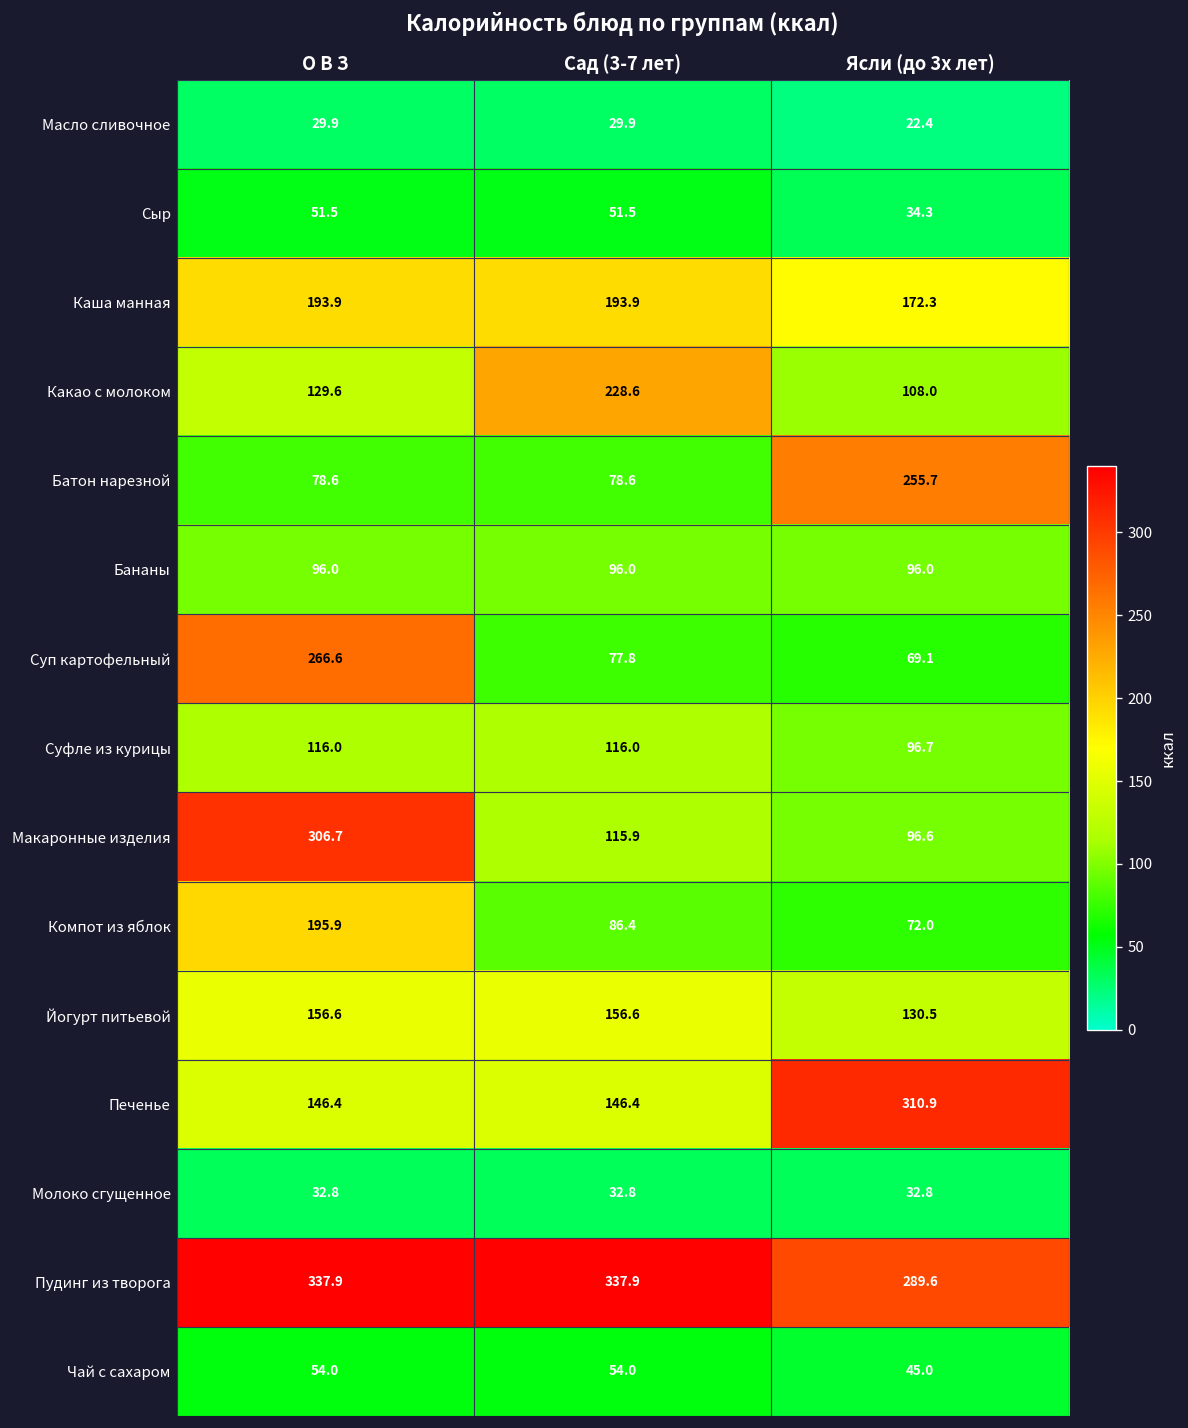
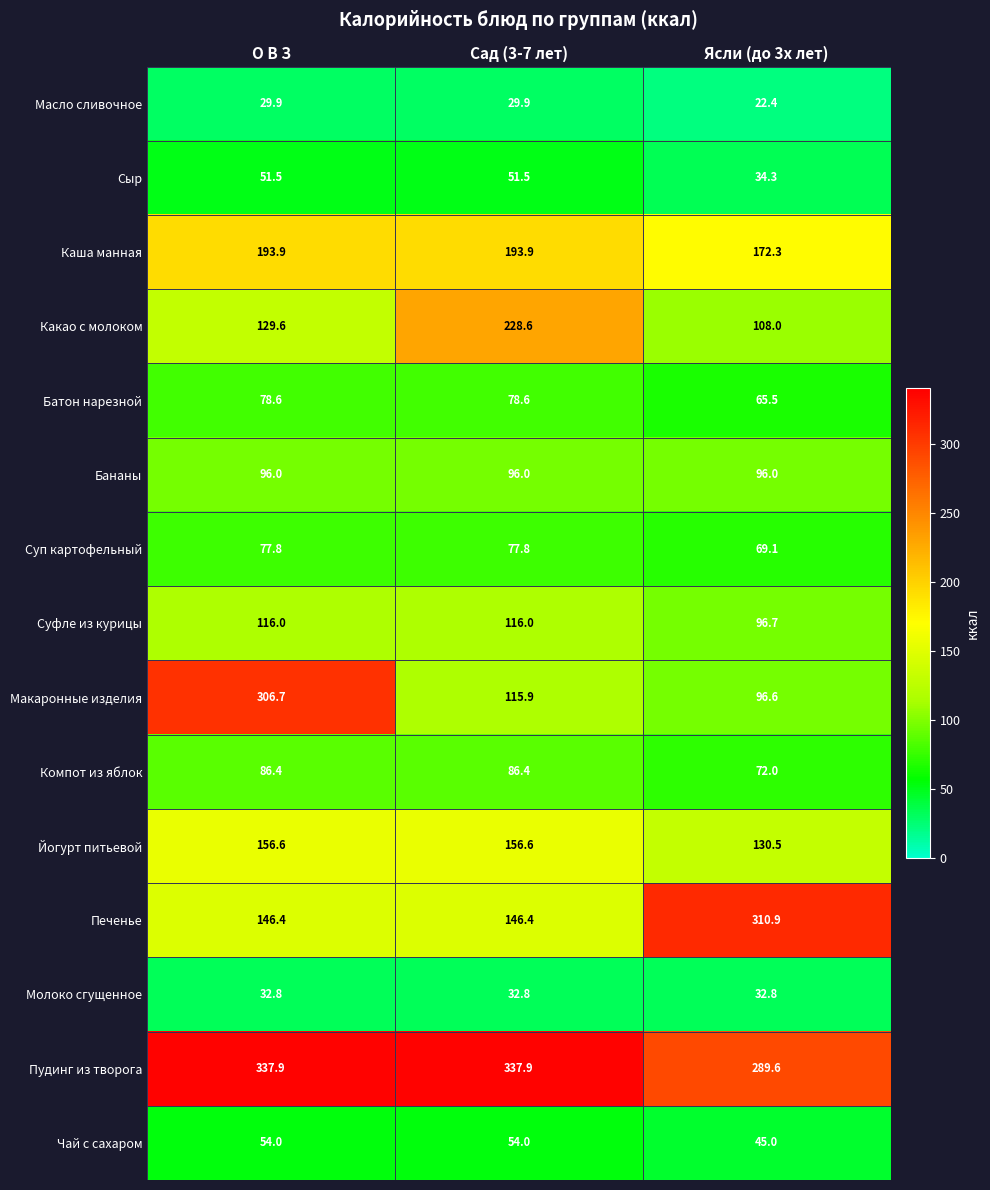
  {
    "Масло сливочное": {
      "О В З": 29.9,
      "Сад (3-7 лет)": 29.9,
      "Ясли (до 3х лет)": 22.4
    },
    "Сыр": {
      "О В З": 51.5,
      "Сад (3-7 лет)": 51.5,
      "Ясли (до 3х лет)": 34.3
    },
    "Каша манная": {
      "О В З": 193.9,
      "Сад (3-7 лет)": 193.9,
      "Ясли (до 3х лет)": 172.3
    },
    "Какао с молоком": {
      "О В З": 129.6,
      "Сад (3-7 лет)": 228.6,
      "Ясли (до 3х лет)": 108.0
    },
    "Батон нарезной": {
      "О В З": 78.6,
      "Сад (3-7 лет)": 78.6,
-     "Ясли (до 3х лет)": 255.7
+     "Ясли (до 3х лет)": 65.5
    },
    "Бананы": {
      "О В З": 96.0,
      "Сад (3-7 лет)": 96.0,
      "Ясли (до 3х лет)": 96.0
    },
    "Суп картофельный": {
-     "О В З": 266.6,
+     "О В З": 77.8,
      "Сад (3-7 лет)": 77.8,
      "Ясли (до 3х лет)": 69.1
    },
    "Суфле из курицы": {
      "О В З": 116.0,
      "Сад (3-7 лет)": 116.0,
      "Ясли (до 3х лет)": 96.7
    },
    "Макаронные изделия": {
      "О В З": 306.7,
      "Сад (3-7 лет)": 115.9,
      "Ясли (до 3х лет)": 96.6
    },
    "Компот из яблок": {
-     "О В З": 195.9,
+     "О В З": 86.4,
      "Сад (3-7 лет)": 86.4,
      "Ясли (до 3х лет)": 72.0
    },
    "Йогурт питьевой": {
      "О В З": 156.6,
      "Сад (3-7 лет)": 156.6,
      "Ясли (до 3х лет)": 130.5
    },
    "Печенье": {
      "О В З": 146.4,
      "Сад (3-7 лет)": 146.4,
      "Ясли (до 3х лет)": 310.9
    },
    "Молоко сгущенное": {
      "О В З": 32.8,
      "Сад (3-7 лет)": 32.8,
      "Ясли (до 3х лет)": 32.8
    },
    "Пудинг из творога": {
      "О В З": 337.9,
      "Сад (3-7 лет)": 337.9,
      "Ясли (до 3х лет)": 289.6
    },
    "Чай с сахаром": {
      "О В З": 54.0,
      "Сад (3-7 лет)": 54.0,
      "Ясли (до 3х лет)": 45.0
    }
  }
